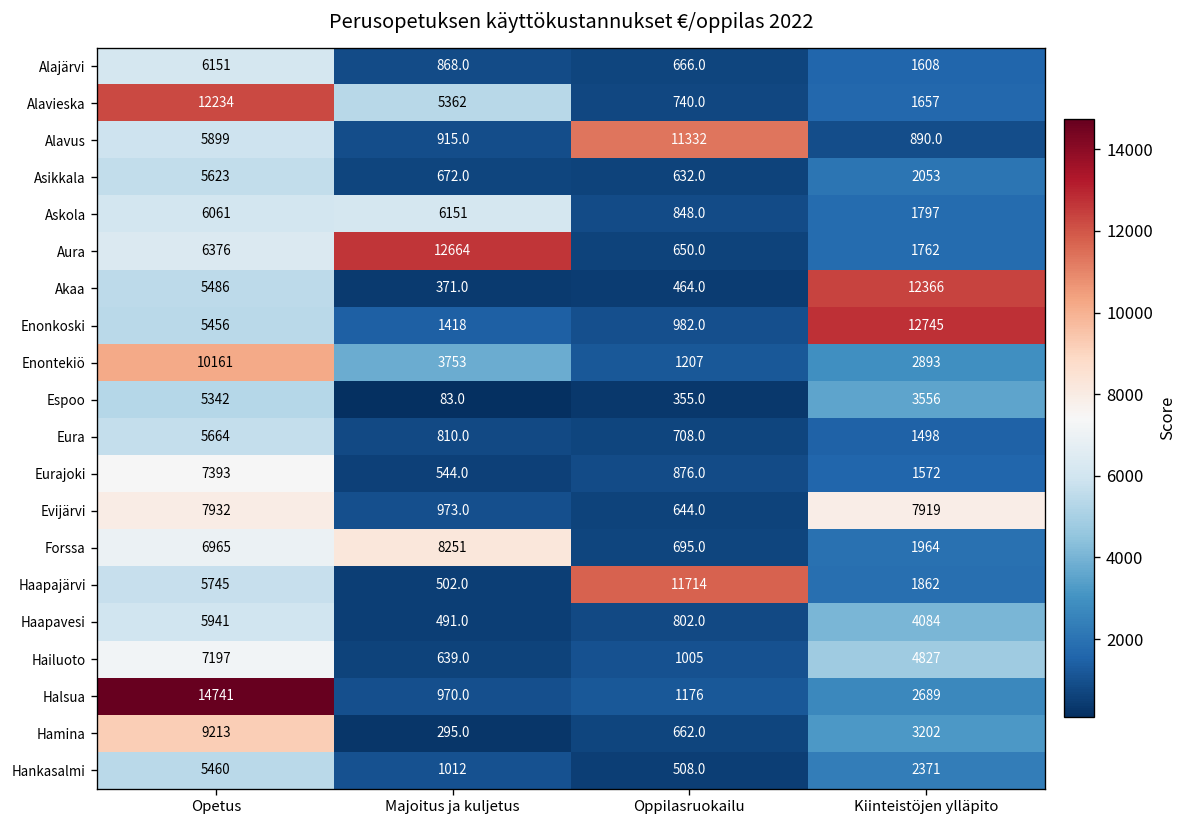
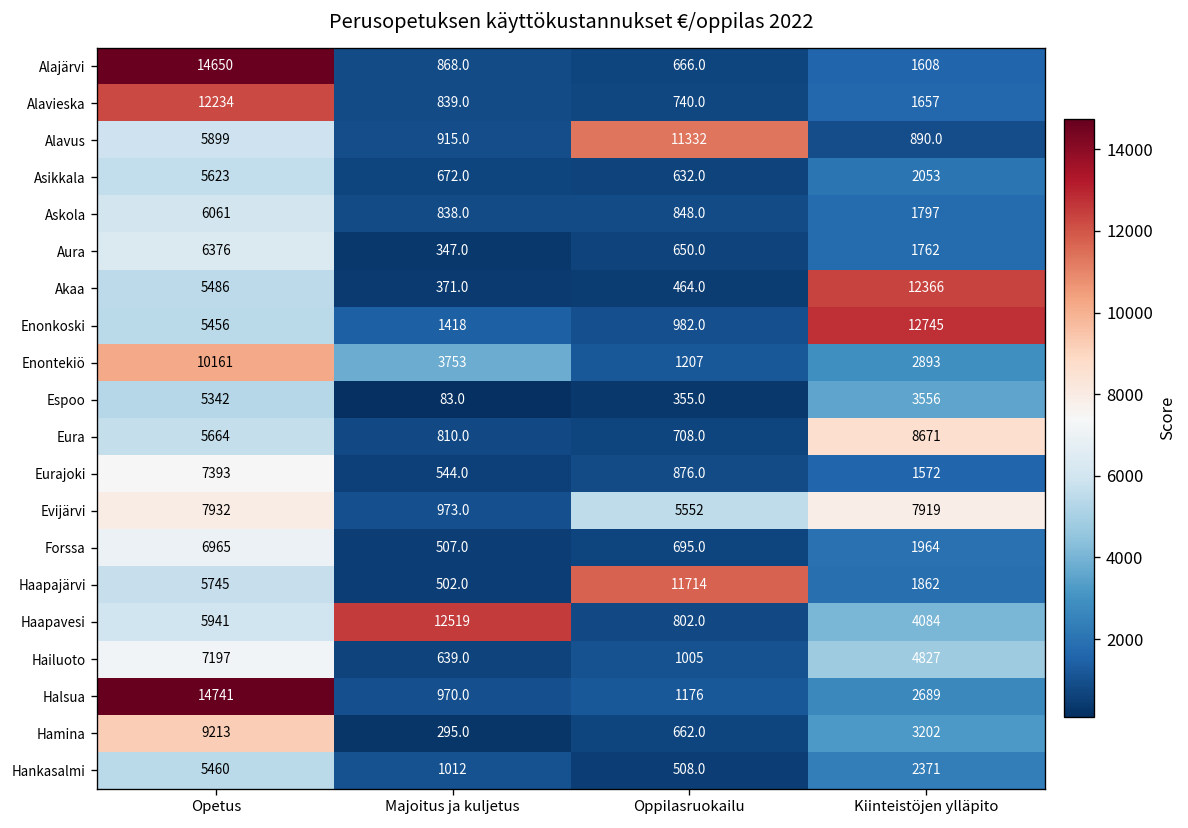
  {
    "Alajärvi": {
-     "Opetus": 6151,
+     "Opetus": 14650,
      "Majoitus ja kuljetus": 868.0,
      "Oppilasruokailu": 666.0,
      "Kiinteistöjen ylläpito": 1608
    },
    "Alavieska": {
      "Opetus": 12234,
-     "Majoitus ja kuljetus": 5362,
+     "Majoitus ja kuljetus": 839.0,
      "Oppilasruokailu": 740.0,
      "Kiinteistöjen ylläpito": 1657
    },
    "Alavus": {
      "Opetus": 5899,
      "Majoitus ja kuljetus": 915.0,
      "Oppilasruokailu": 11332,
      "Kiinteistöjen ylläpito": 890.0
    },
    "Asikkala": {
      "Opetus": 5623,
      "Majoitus ja kuljetus": 672.0,
      "Oppilasruokailu": 632.0,
      "Kiinteistöjen ylläpito": 2053
    },
    "Askola": {
      "Opetus": 6061,
-     "Majoitus ja kuljetus": 6151,
+     "Majoitus ja kuljetus": 838.0,
      "Oppilasruokailu": 848.0,
      "Kiinteistöjen ylläpito": 1797
    },
    "Aura": {
      "Opetus": 6376,
-     "Majoitus ja kuljetus": 12664,
+     "Majoitus ja kuljetus": 347.0,
      "Oppilasruokailu": 650.0,
      "Kiinteistöjen ylläpito": 1762
    },
    "Akaa": {
      "Opetus": 5486,
      "Majoitus ja kuljetus": 371.0,
      "Oppilasruokailu": 464.0,
      "Kiinteistöjen ylläpito": 12366
    },
    "Enonkoski": {
      "Opetus": 5456,
      "Majoitus ja kuljetus": 1418,
      "Oppilasruokailu": 982.0,
      "Kiinteistöjen ylläpito": 12745
    },
    "Enontekiö": {
      "Opetus": 10161,
      "Majoitus ja kuljetus": 3753,
      "Oppilasruokailu": 1207,
      "Kiinteistöjen ylläpito": 2893
    },
    "Espoo": {
      "Opetus": 5342,
      "Majoitus ja kuljetus": 83.0,
      "Oppilasruokailu": 355.0,
      "Kiinteistöjen ylläpito": 3556
    },
    "Eura": {
      "Opetus": 5664,
      "Majoitus ja kuljetus": 810.0,
      "Oppilasruokailu": 708.0,
-     "Kiinteistöjen ylläpito": 1498
+     "Kiinteistöjen ylläpito": 8671
    },
    "Eurajoki": {
      "Opetus": 7393,
      "Majoitus ja kuljetus": 544.0,
      "Oppilasruokailu": 876.0,
      "Kiinteistöjen ylläpito": 1572
    },
    "Evijärvi": {
      "Opetus": 7932,
      "Majoitus ja kuljetus": 973.0,
-     "Oppilasruokailu": 644.0,
+     "Oppilasruokailu": 5552,
      "Kiinteistöjen ylläpito": 7919
    },
    "Forssa": {
      "Opetus": 6965,
-     "Majoitus ja kuljetus": 8251,
+     "Majoitus ja kuljetus": 507.0,
      "Oppilasruokailu": 695.0,
      "Kiinteistöjen ylläpito": 1964
    },
    "Haapajärvi": {
      "Opetus": 5745,
      "Majoitus ja kuljetus": 502.0,
      "Oppilasruokailu": 11714,
      "Kiinteistöjen ylläpito": 1862
    },
    "Haapavesi": {
      "Opetus": 5941,
-     "Majoitus ja kuljetus": 491.0,
+     "Majoitus ja kuljetus": 12519,
      "Oppilasruokailu": 802.0,
      "Kiinteistöjen ylläpito": 4084
    },
    "Hailuoto": {
      "Opetus": 7197,
      "Majoitus ja kuljetus": 639.0,
      "Oppilasruokailu": 1005,
      "Kiinteistöjen ylläpito": 4827
    },
    "Halsua": {
      "Opetus": 14741,
      "Majoitus ja kuljetus": 970.0,
      "Oppilasruokailu": 1176,
      "Kiinteistöjen ylläpito": 2689
    },
    "Hamina": {
      "Opetus": 9213,
      "Majoitus ja kuljetus": 295.0,
      "Oppilasruokailu": 662.0,
      "Kiinteistöjen ylläpito": 3202
    },
    "Hankasalmi": {
      "Opetus": 5460,
      "Majoitus ja kuljetus": 1012,
      "Oppilasruokailu": 508.0,
      "Kiinteistöjen ylläpito": 2371
    }
  }
